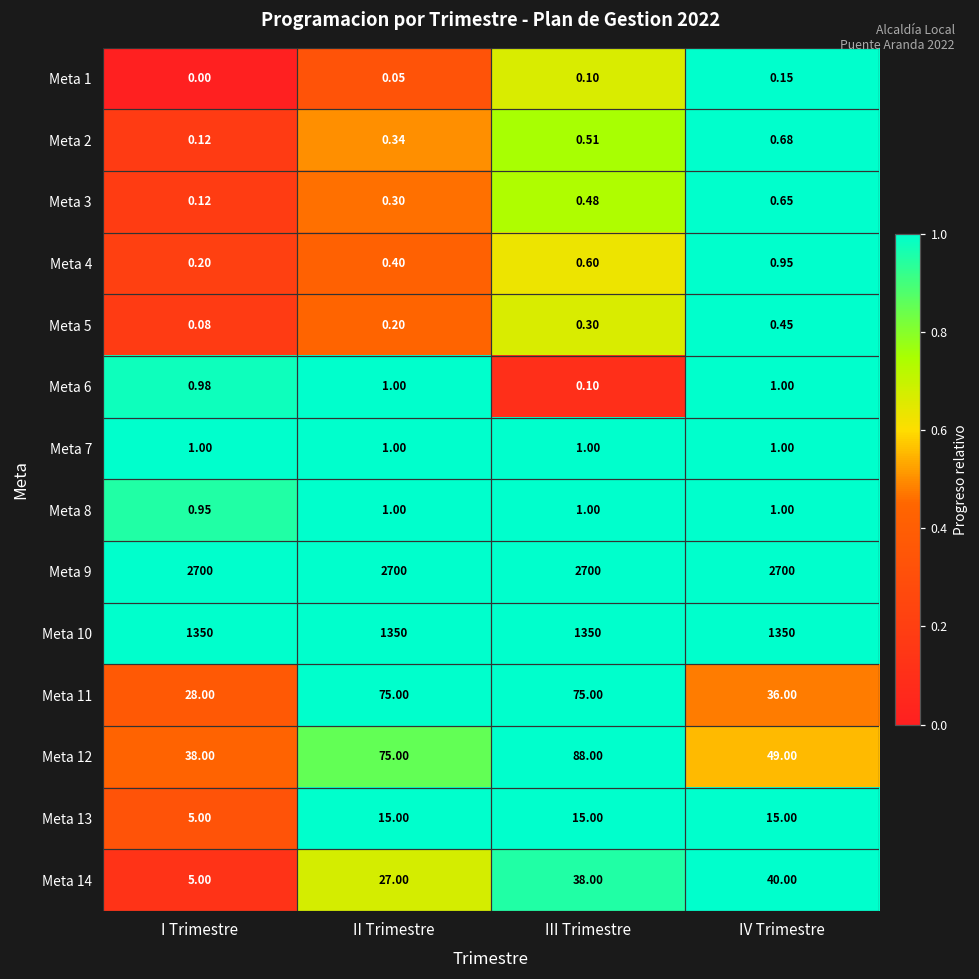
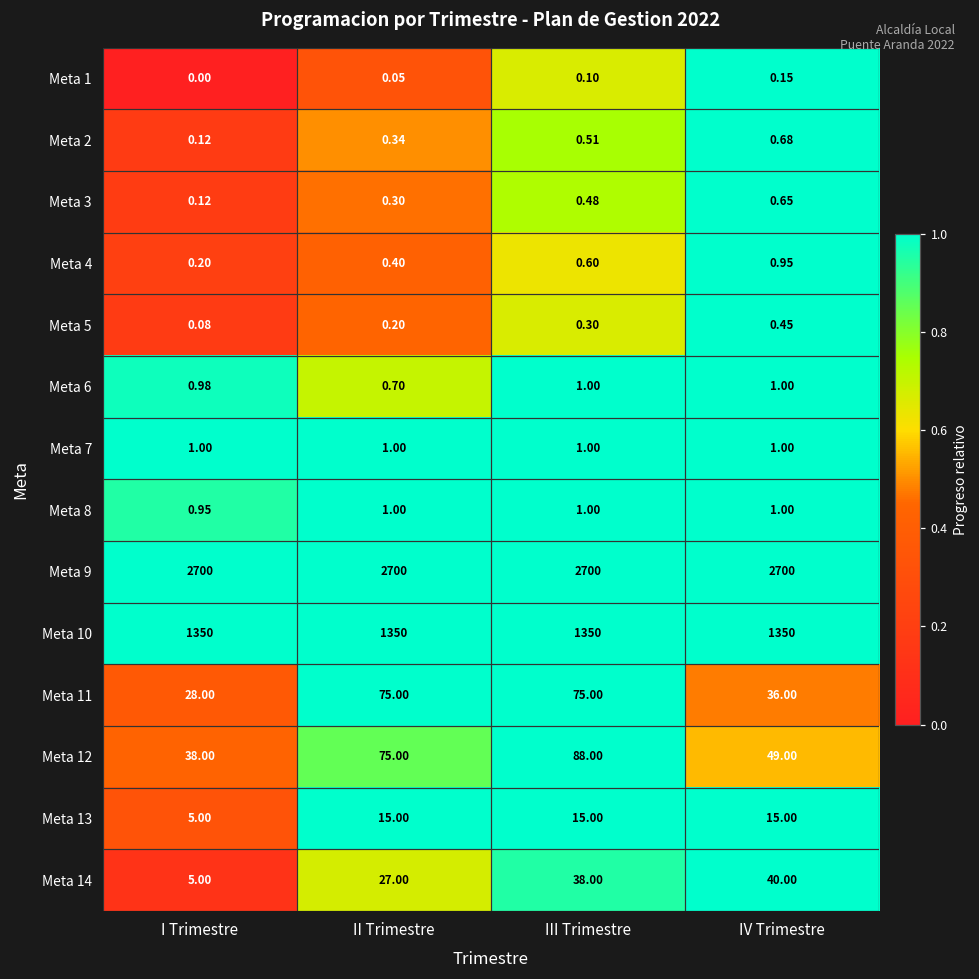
  {
    "Meta 1": {
      "I Trimestre": 0.00,
      "II Trimestre": 0.05,
      "III Trimestre": 0.10,
      "IV Trimestre": 0.15
    },
    "Meta 2": {
      "I Trimestre": 0.12,
      "II Trimestre": 0.34,
      "III Trimestre": 0.51,
      "IV Trimestre": 0.68
    },
    "Meta 3": {
      "I Trimestre": 0.12,
      "II Trimestre": 0.30,
      "III Trimestre": 0.48,
      "IV Trimestre": 0.65
    },
    "Meta 4": {
      "I Trimestre": 0.20,
      "II Trimestre": 0.40,
      "III Trimestre": 0.60,
      "IV Trimestre": 0.95
    },
    "Meta 5": {
      "I Trimestre": 0.08,
      "II Trimestre": 0.20,
      "III Trimestre": 0.30,
      "IV Trimestre": 0.45
    },
    "Meta 6": {
      "I Trimestre": 0.98,
-     "II Trimestre": 1.00,
-     "III Trimestre": 0.10,
+     "II Trimestre": 0.70,
+     "III Trimestre": 1.00,
      "IV Trimestre": 1.00
    },
    "Meta 7": {
      "I Trimestre": 1.00,
      "II Trimestre": 1.00,
      "III Trimestre": 1.00,
      "IV Trimestre": 1.00
    },
    "Meta 8": {
      "I Trimestre": 0.95,
      "II Trimestre": 1.00,
      "III Trimestre": 1.00,
      "IV Trimestre": 1.00
    },
    "Meta 9": {
      "I Trimestre": 2700,
      "II Trimestre": 2700,
      "III Trimestre": 2700,
      "IV Trimestre": 2700
    },
    "Meta 10": {
      "I Trimestre": 1350,
      "II Trimestre": 1350,
      "III Trimestre": 1350,
      "IV Trimestre": 1350
    },
    "Meta 11": {
      "I Trimestre": 28.00,
      "II Trimestre": 75.00,
      "III Trimestre": 75.00,
      "IV Trimestre": 36.00
    },
    "Meta 12": {
      "I Trimestre": 38.00,
      "II Trimestre": 75.00,
      "III Trimestre": 88.00,
      "IV Trimestre": 49.00
    },
    "Meta 13": {
      "I Trimestre": 5.00,
      "II Trimestre": 15.00,
      "III Trimestre": 15.00,
      "IV Trimestre": 15.00
    },
    "Meta 14": {
      "I Trimestre": 5.00,
      "II Trimestre": 27.00,
      "III Trimestre": 38.00,
      "IV Trimestre": 40.00
    }
  }
